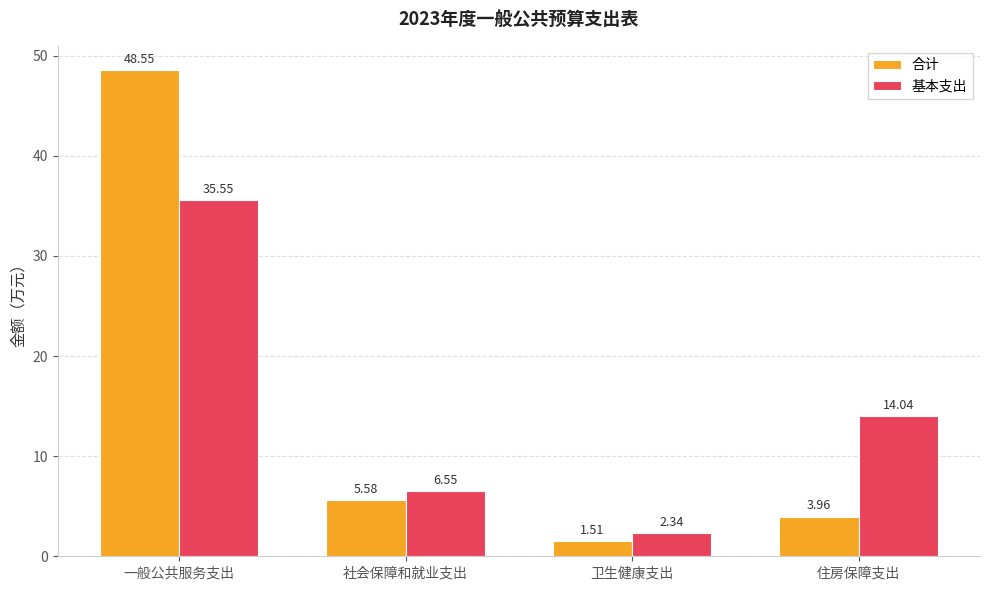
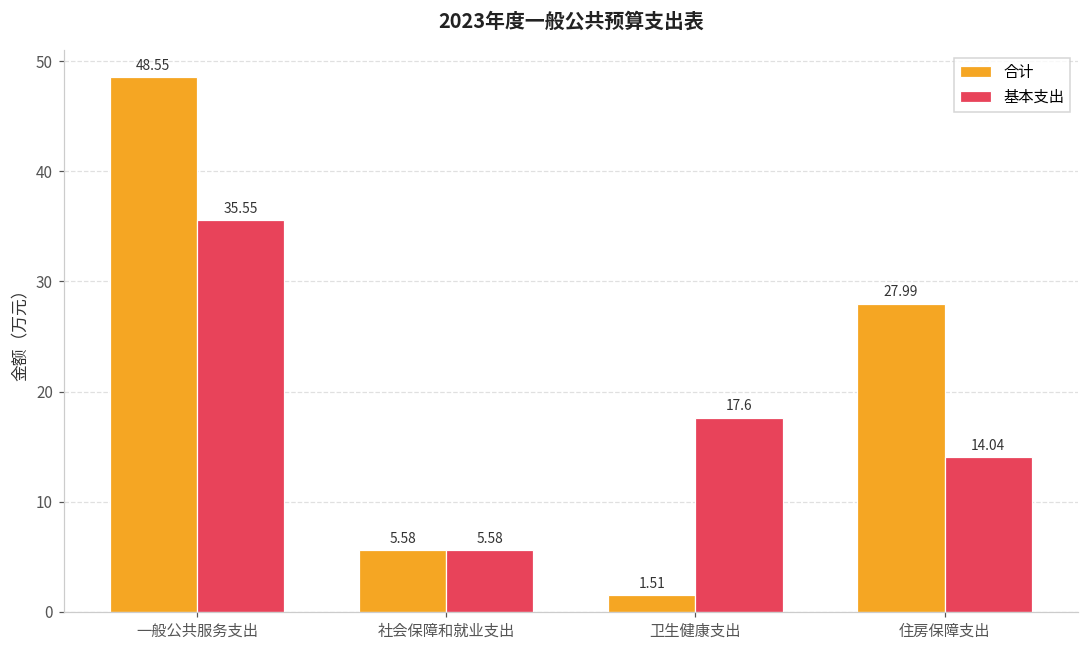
  {
    "合计": {
      "一般公共服务支出": 48.55,
      "社会保障和就业支出": 5.58,
      "卫生健康支出": 1.51,
-     "住房保障支出": 3.96
+     "住房保障支出": 27.99
    },
    "基本支出": {
      "一般公共服务支出": 35.55,
-     "社会保障和就业支出": 6.55,
-     "卫生健康支出": 2.34,
+     "社会保障和就业支出": 5.58,
+     "卫生健康支出": 17.6,
      "住房保障支出": 14.04
    }
  }
